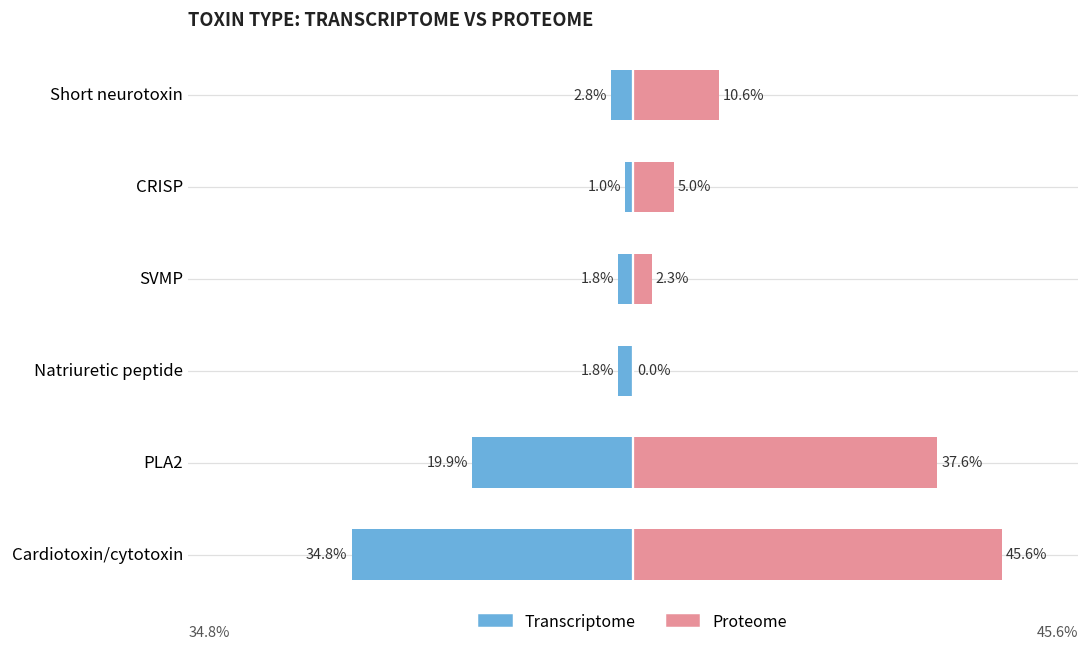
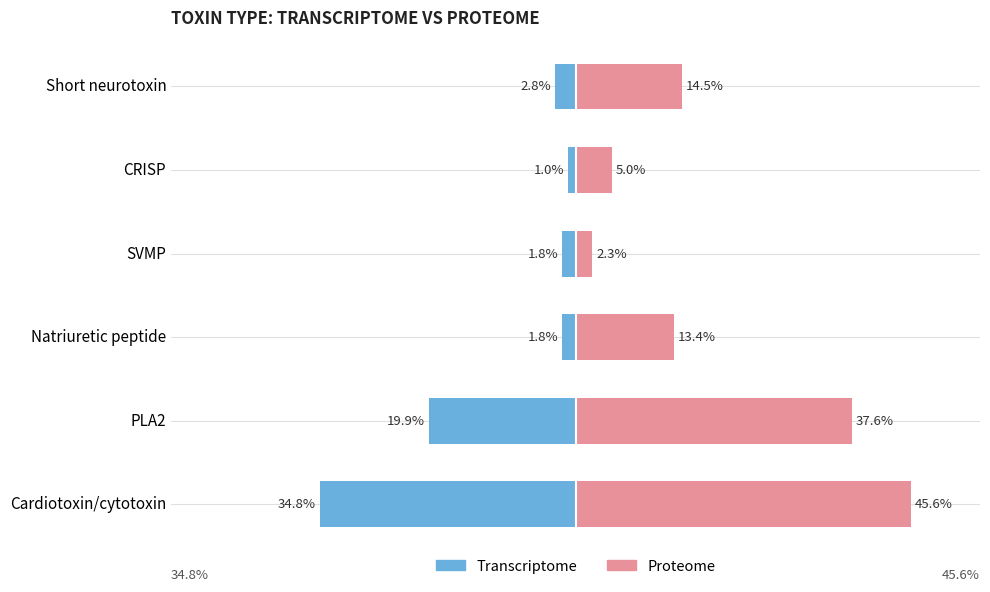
  {
    "Proteome": {
-     "Short neurotoxin": "10.6%",
+     "Short neurotoxin": "14.5%",
      "CRISP": "5.0%",
      "SVMP": "2.3%",
-     "Natriuretic peptide": "0.0%",
+     "Natriuretic peptide": "13.4%",
      "PLA2": "37.6%",
      "Cardiotoxin/cytotoxin": "45.6%"
    }
  }
